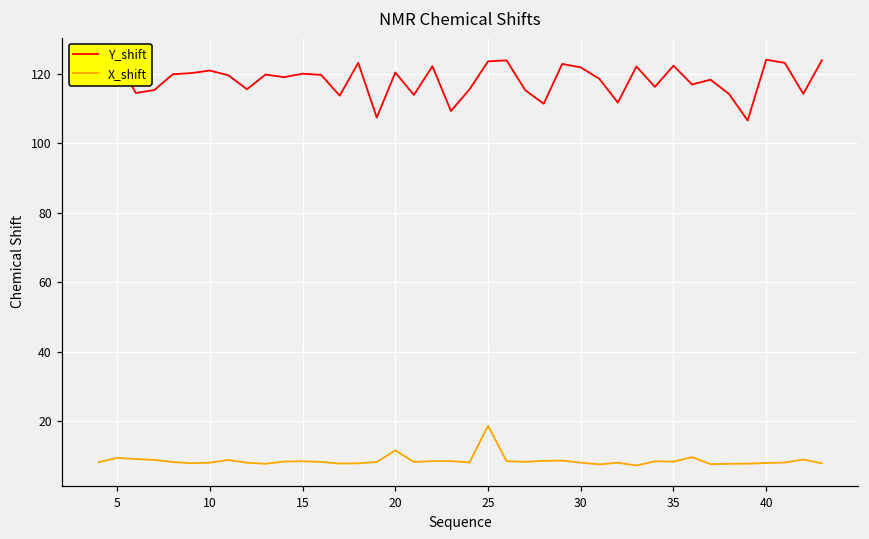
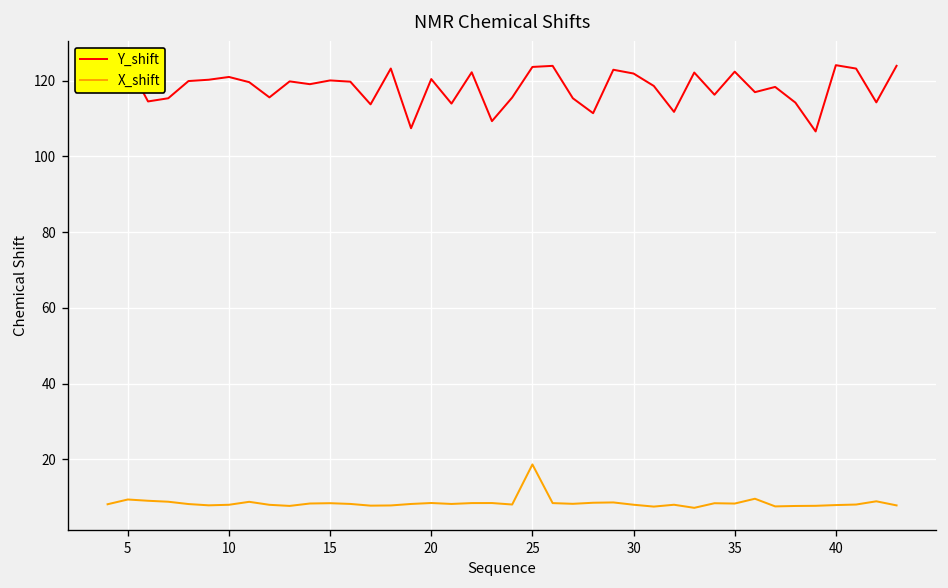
  {
    "Y_shift": {
      "10": 121,
      "15": 120,
      "20": 120,
      "25": 124,
      "30": 122,
      "35": 122,
      "40": 124
    },
    "X_shift": {
      "5": 9,
      "10": 8,
      "15": 8,
-     "20": 12,
+     "20": 8,
      "25": 19,
      "30": 8,
      "35": 8,
      "40": 8
    }
  }
